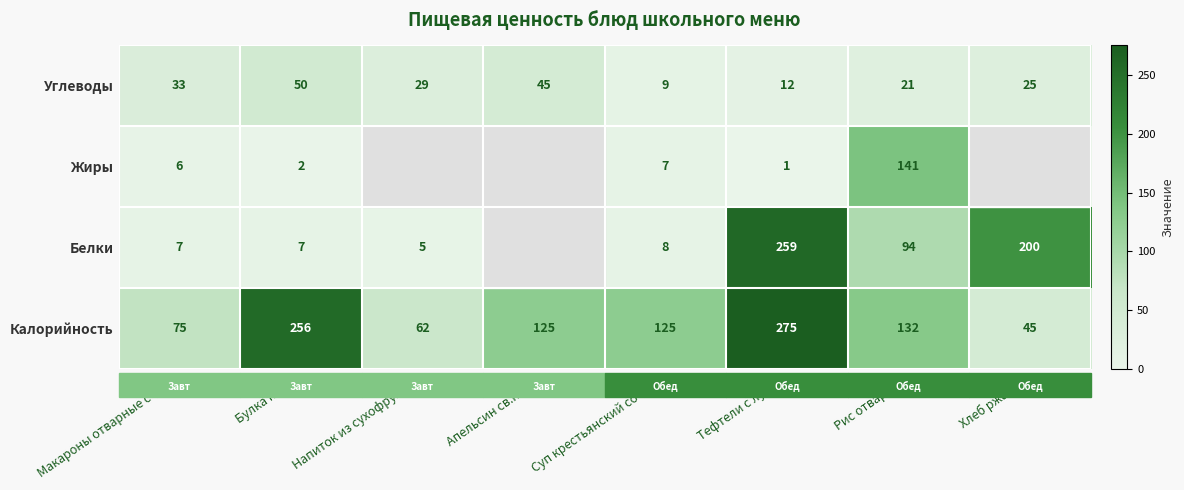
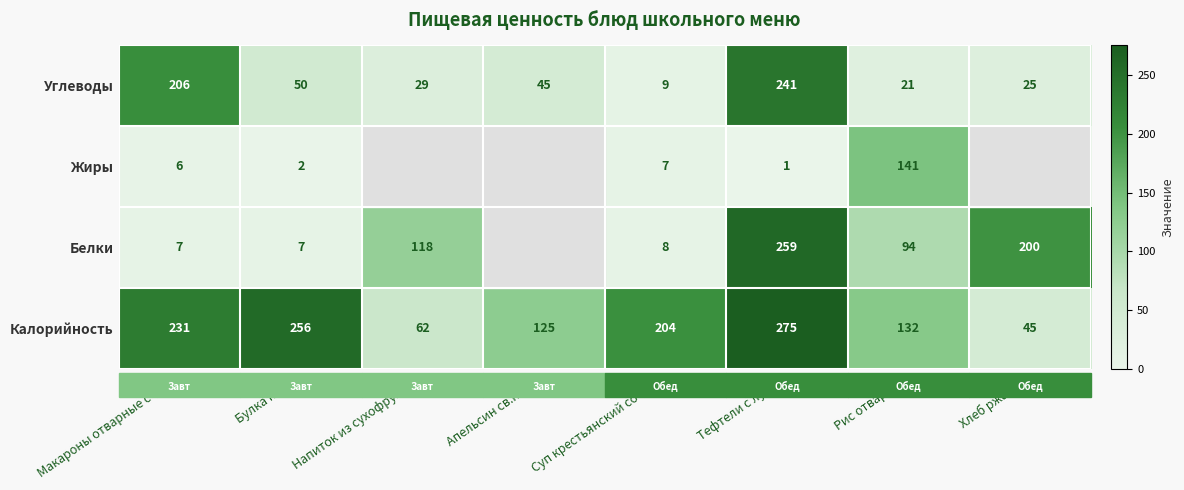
  {
    "Углеводы": {
-     "Макароны отварные с сы…": 33,
+     "Макароны отварные с сы…": 206,
      "Булка порц.": 50,
      "Напиток из сухофруктов": 29,
      "Апельсин св.порц.": 45,
      "Суп крестьянский со см…": 9,
-     "Тефтели с луком": 12,
+     "Тефтели с луком": 241,
      "Рис отварной": 21,
      "Хлеб ржаной": 25
    },
    "Жиры": {
      "Макароны отварные с сы…": 6,
      "Булка порц.": 2,
      "Суп крестьянский со см…": 7,
      "Тефтели с луком": 1,
      "Рис отварной": 141
    },
    "Белки": {
      "Макароны отварные с сы…": 7,
      "Булка порц.": 7,
-     "Напиток из сухофруктов": 5,
+     "Напиток из сухофруктов": 118,
      "Суп крестьянский со см…": 8,
      "Тефтели с луком": 259,
      "Рис отварной": 94,
      "Хлеб ржаной": 200
    },
    "Калорийность": {
-     "Макароны отварные с сы…": 75,
+     "Макароны отварные с сы…": 231,
      "Булка порц.": 256,
      "Напиток из сухофруктов": 62,
      "Апельсин св.порц.": 125,
-     "Суп крестьянский со см…": 125,
+     "Суп крестьянский со см…": 204,
      "Тефтели с луком": 275,
      "Рис отварной": 132,
      "Хлеб ржаной": 45
    }
  }
